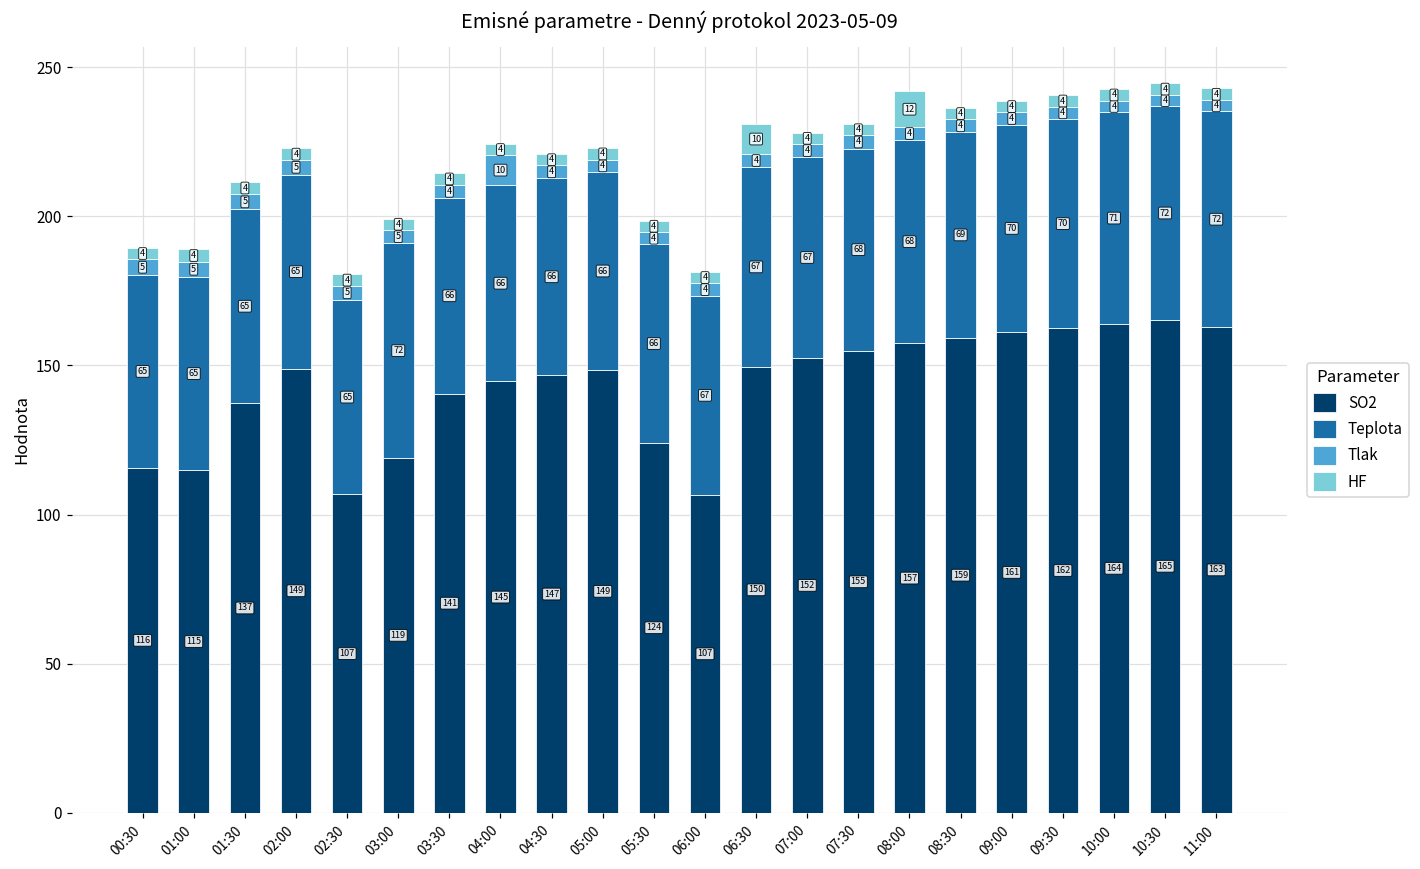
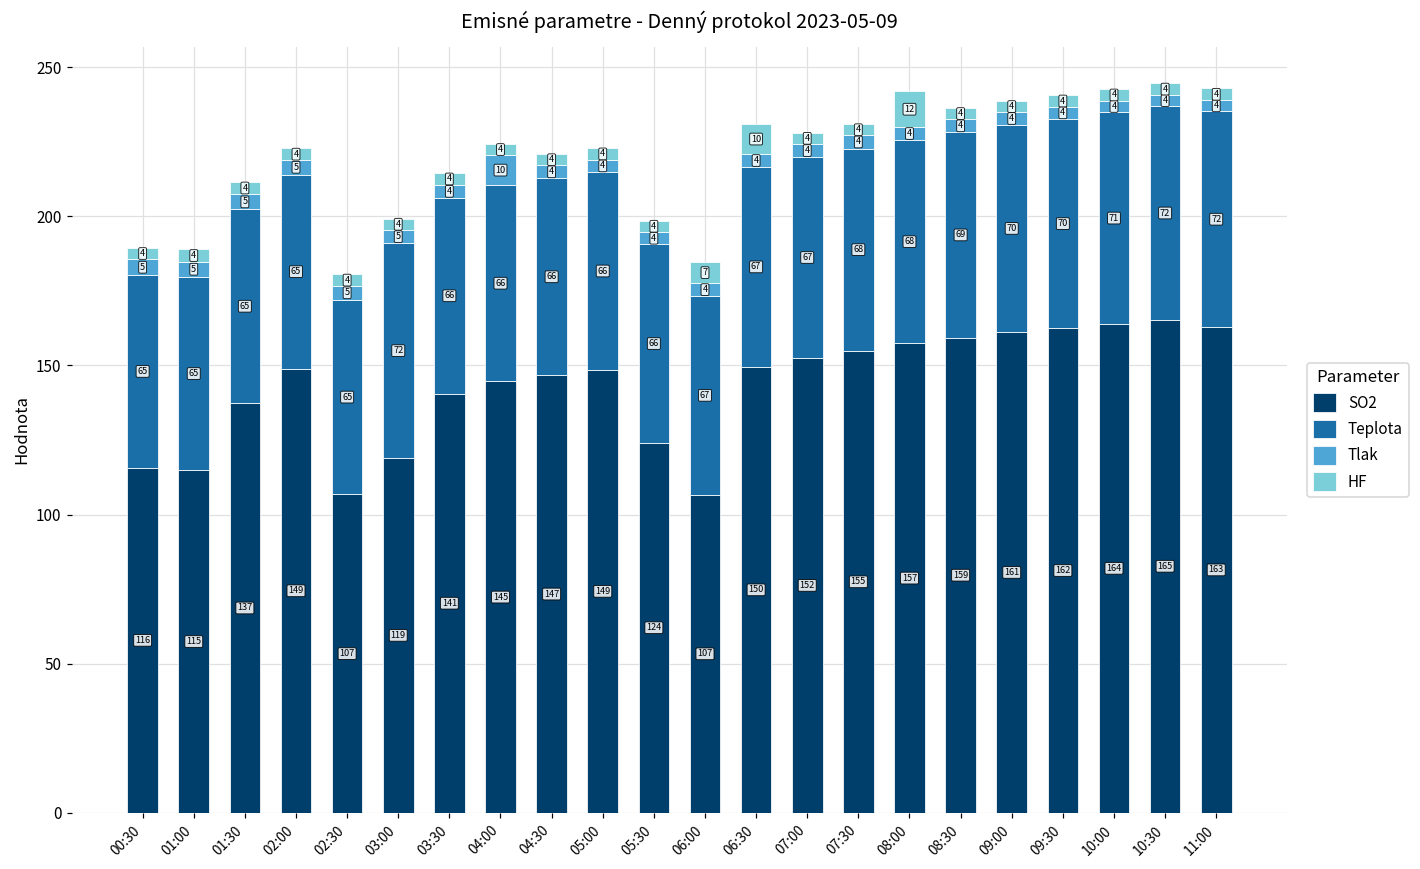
  {
    "HF": {
-     "06:00": 4
+     "06:00": 7
    }
  }
